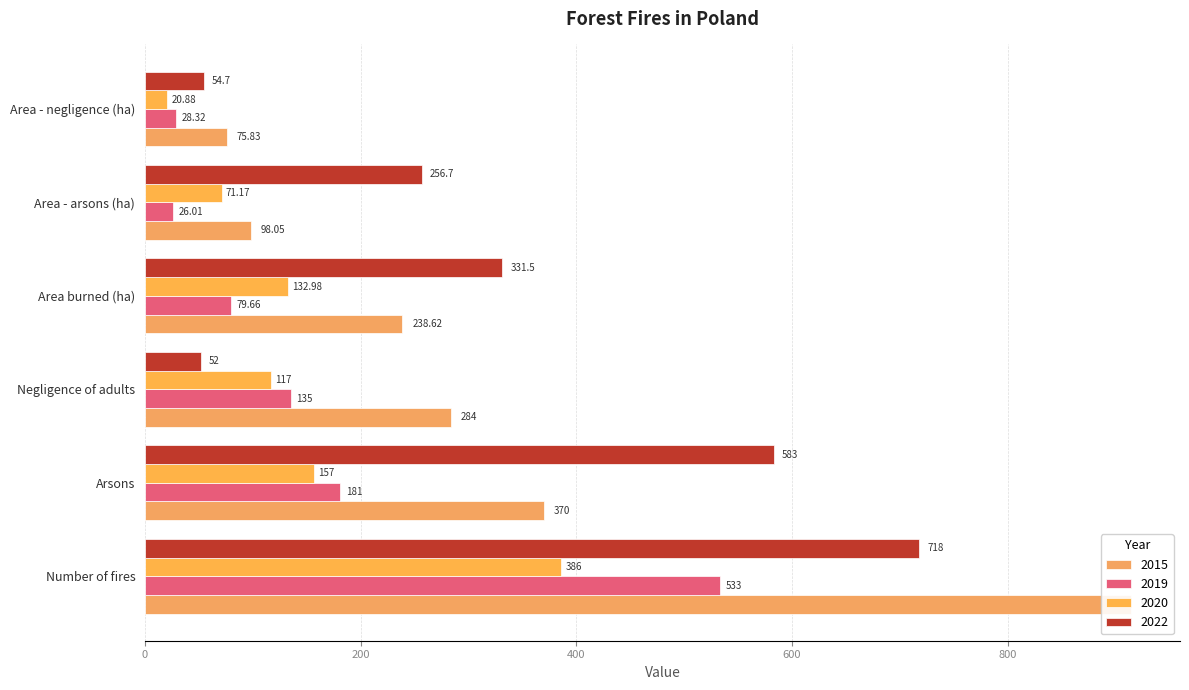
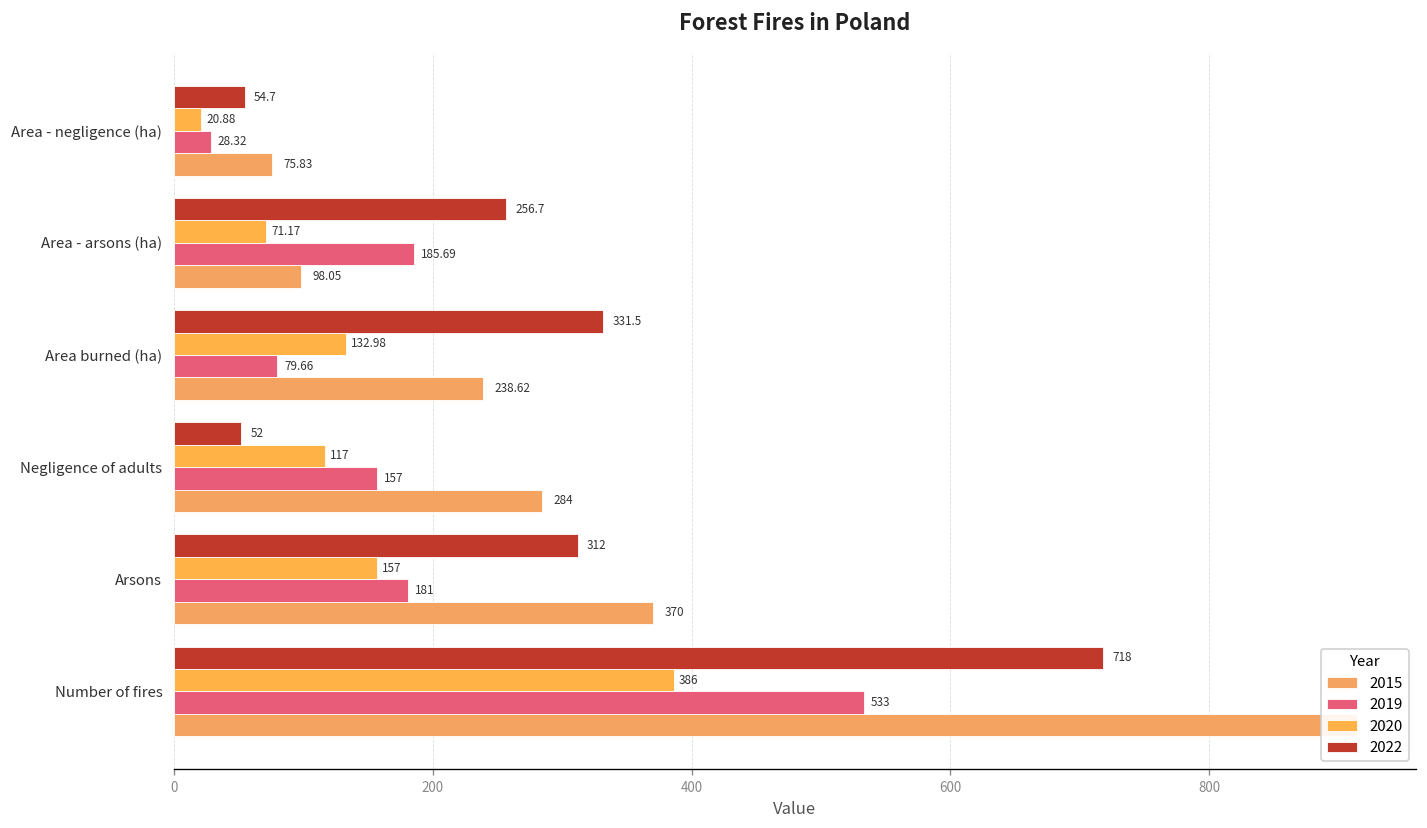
  {
    "2019": {
      "Area - negligence (ha)": 28.32,
-     "Area - arsons (ha)": 26.01,
+     "Area - arsons (ha)": 185.69,
      "Area burned (ha)": 79.66,
-     "Negligence of adults": 135,
+     "Negligence of adults": 157,
      "Arsons": 181,
      "Number of fires": 533
    },
    "2022": {
      "Area - negligence (ha)": 54.7,
      "Area - arsons (ha)": 256.7,
      "Area burned (ha)": 331.5,
      "Negligence of adults": 52,
-     "Arsons": 583,
+     "Arsons": 312,
      "Number of fires": 718
    }
  }
